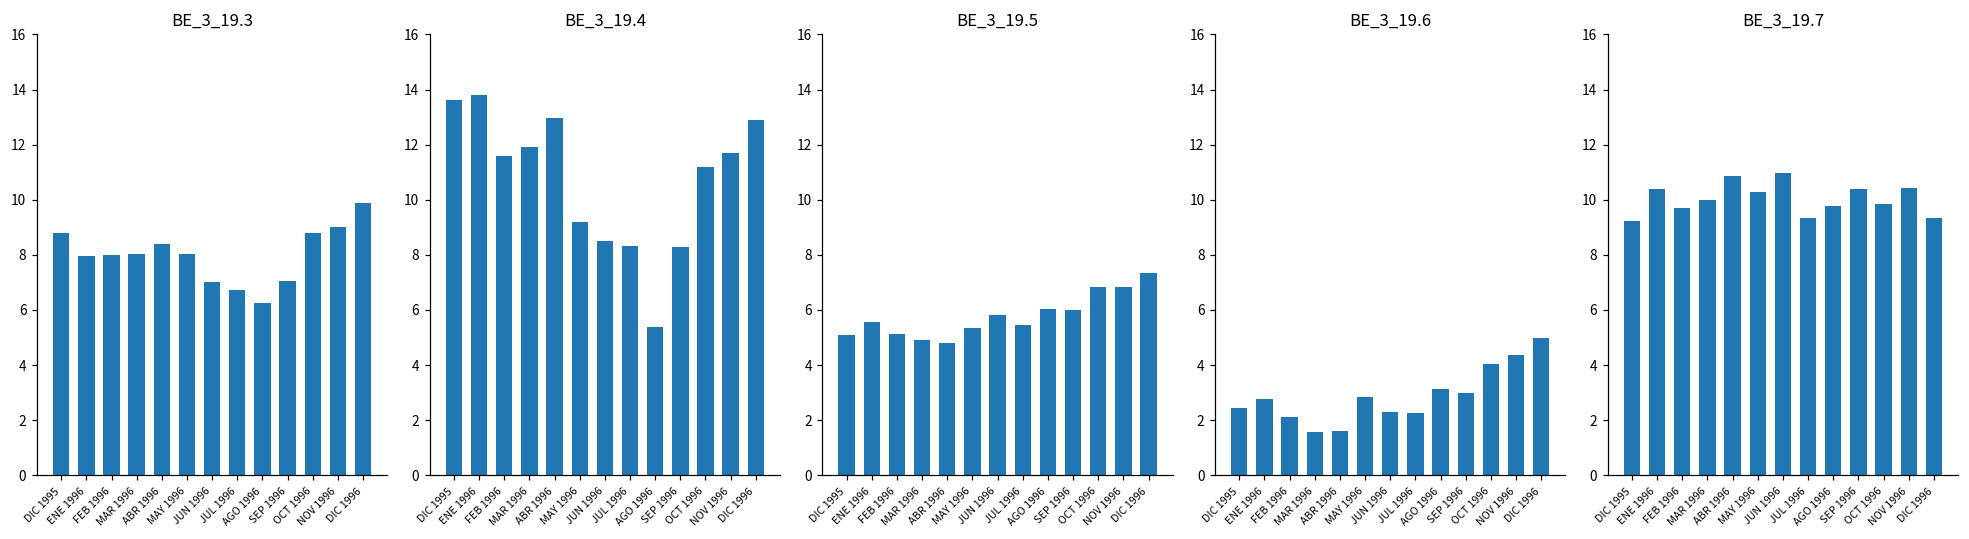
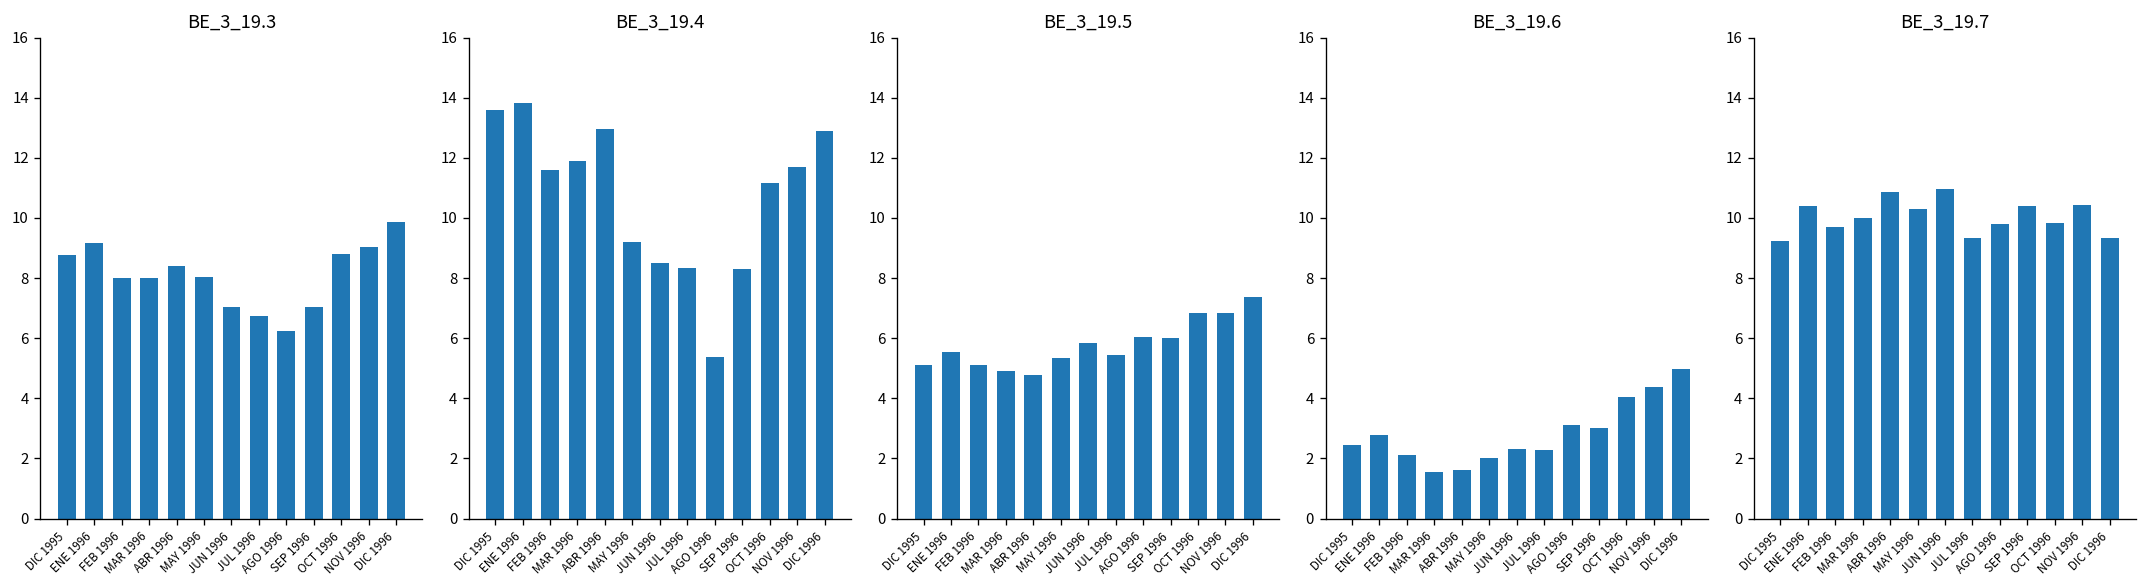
  {
    "BE_3_19.3": {
      "DIC 1995": 8.8,
-     "ENE 1996": 7.9,
+     "ENE 1996": 9.2,
      "FEB 1996": 8.0,
      "MAR 1996": 8.0,
      "ABR 1996": 8.4,
      "MAY 1996": 8.0,
      "JUN 1996": 7.0,
      "JUL 1996": 6.7,
      "AGO 1996": 6.3,
      "SEP 1996": 7.0,
      "OCT 1996": 8.8,
      "NOV 1996": 9.0,
      "DIC 1996": 9.9
    },
    "BE_3_19.4": {
      "DIC 1995": 13.6,
      "ENE 1996": 13.8,
      "FEB 1996": 11.6,
      "MAR 1996": 11.9,
      "ABR 1996": 13.0,
      "MAY 1996": 9.2,
      "JUN 1996": 8.5,
      "JUL 1996": 8.3,
      "AGO 1996": 5.4,
      "SEP 1996": 8.3,
      "OCT 1996": 11.2,
      "NOV 1996": 11.7,
      "DIC 1996": 12.9
    },
    "BE_3_19.5": {
      "DIC 1995": 5.1,
      "ENE 1996": 5.6,
      "FEB 1996": 5.1,
      "MAR 1996": 4.9,
      "ABR 1996": 4.8,
      "MAY 1996": 5.4,
      "JUN 1996": 5.8,
      "JUL 1996": 5.5,
      "AGO 1996": 6.1,
      "SEP 1996": 6.0,
      "OCT 1996": 6.8,
      "NOV 1996": 6.8,
      "DIC 1996": 7.4
    },
    "BE_3_19.6": {
      "DIC 1995": 2.4,
      "ENE 1996": 2.8,
      "FEB 1996": 2.1,
      "MAR 1996": 1.6,
      "ABR 1996": 1.6,
-     "MAY 1996": 2.8,
+     "MAY 1996": 2.0,
      "JUN 1996": 2.3,
      "JUL 1996": 2.3,
      "AGO 1996": 3.1,
      "SEP 1996": 3.0,
      "OCT 1996": 4.0,
      "NOV 1996": 4.4,
      "DIC 1996": 5.0
    },
    "BE_3_19.7": {
      "DIC 1995": 9.2,
      "ENE 1996": 10.4,
      "FEB 1996": 9.7,
      "MAR 1996": 10.0,
      "ABR 1996": 10.9,
      "MAY 1996": 10.3,
      "JUN 1996": 11.0,
      "JUL 1996": 9.3,
      "AGO 1996": 9.8,
      "SEP 1996": 10.4,
      "OCT 1996": 9.8,
      "NOV 1996": 10.4,
      "DIC 1996": 9.3
    }
  }
